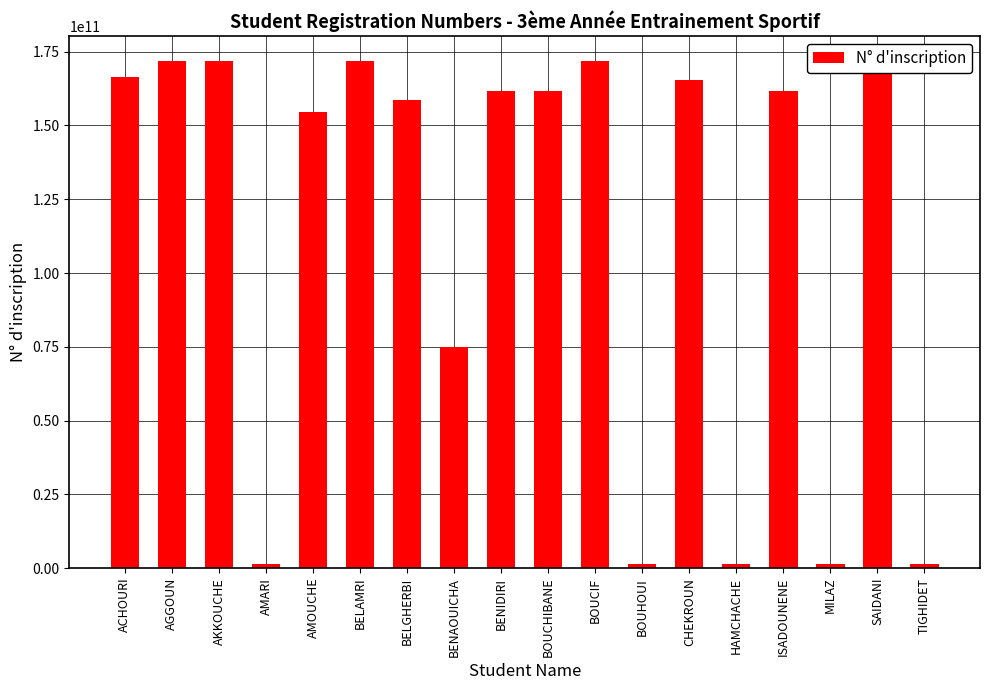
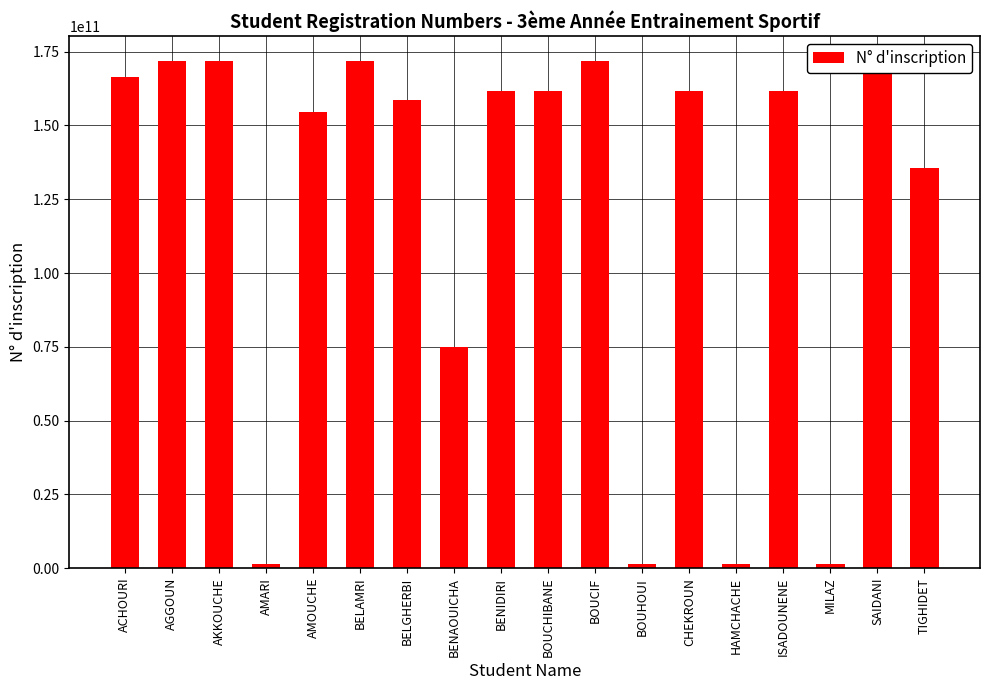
  {
    "ACHOURI": 167000000000,
    "AGGOUN": 172000000000,
    "AKKOUCHE": 172000000000,
    "AMARI": 1000000000,
    "AMOUCHE": 155000000000,
    "BELAMRI": 172000000000,
    "BELGHERBI": 159000000000,
    "BENAOUICHA": 75000000000,
    "BENIDIRI": 162000000000,
    "BOUCHIBANE": 162000000000,
    "BOUCIF": 172000000000,
    "BOUHOUI": 1000000000,
-   "CHEKROUN": 165000000000,
+   "CHEKROUN": 162000000000,
    "HAMCHACHE": 2000000000,
    "ISADOUNENE": 162000000000,
    "MILAZ": 1000000000,
-   "TIGHIDET": 1000000000
+   "TIGHIDET": 136000000000
  }
